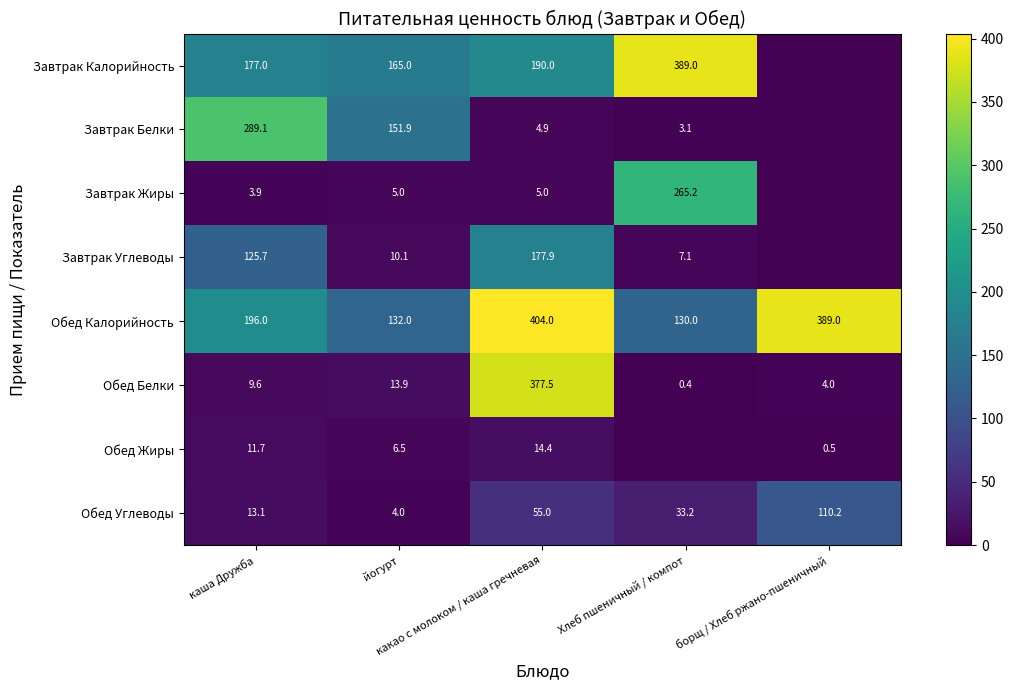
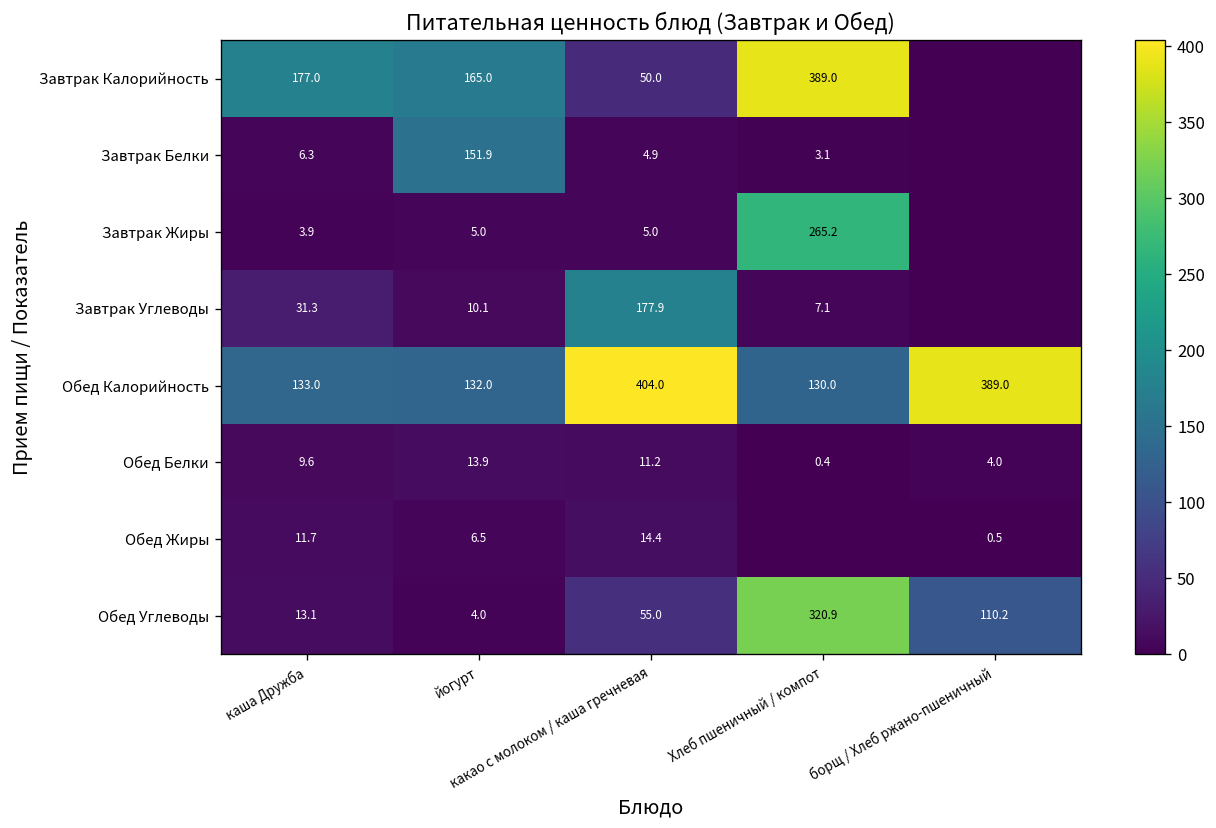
  {
    "Завтрак Калорийность": {
      "каша Дружба": 177.0,
      "йогурт": 165.0,
-     "какао с молоком / каша гречневая": 190.0,
+     "какао с молоком / каша гречневая": 50.0,
      "Хлеб пшеничный / компот": 389.0
    },
    "Завтрак Белки": {
-     "каша Дружба": 289.1,
+     "каша Дружба": 6.3,
      "йогурт": 151.9,
      "какао с молоком / каша гречневая": 4.9,
      "Хлеб пшеничный / компот": 3.1
    },
    "Завтрак Жиры": {
      "каша Дружба": 3.9,
      "йогурт": 5.0,
      "какао с молоком / каша гречневая": 5.0,
      "Хлеб пшеничный / компот": 265.2
    },
    "Завтрак Углеводы": {
-     "каша Дружба": 125.7,
+     "каша Дружба": 31.3,
      "йогурт": 10.1,
      "какао с молоком / каша гречневая": 177.9,
      "Хлеб пшеничный / компот": 7.1
    },
    "Обед Калорийность": {
-     "каша Дружба": 196.0,
+     "каша Дружба": 133.0,
      "йогурт": 132.0,
      "какао с молоком / каша гречневая": 404.0,
      "Хлеб пшеничный / компот": 130.0,
      "борщ / Хлеб ржано-пшеничный": 389.0
    },
    "Обед Белки": {
      "каша Дружба": 9.6,
      "йогурт": 13.9,
-     "какао с молоком / каша гречневая": 377.5,
+     "какао с молоком / каша гречневая": 11.2,
      "Хлеб пшеничный / компот": 0.4,
      "борщ / Хлеб ржано-пшеничный": 4.0
    },
    "Обед Жиры": {
      "каша Дружба": 11.7,
      "йогурт": 6.5,
      "какао с молоком / каша гречневая": 14.4,
      "борщ / Хлеб ржано-пшеничный": 0.5
    },
    "Обед Углеводы": {
      "каша Дружба": 13.1,
      "йогурт": 4.0,
      "какао с молоком / каша гречневая": 55.0,
-     "Хлеб пшеничный / компот": 33.2,
+     "Хлеб пшеничный / компот": 320.9,
      "борщ / Хлеб ржано-пшеничный": 110.2
    }
  }
